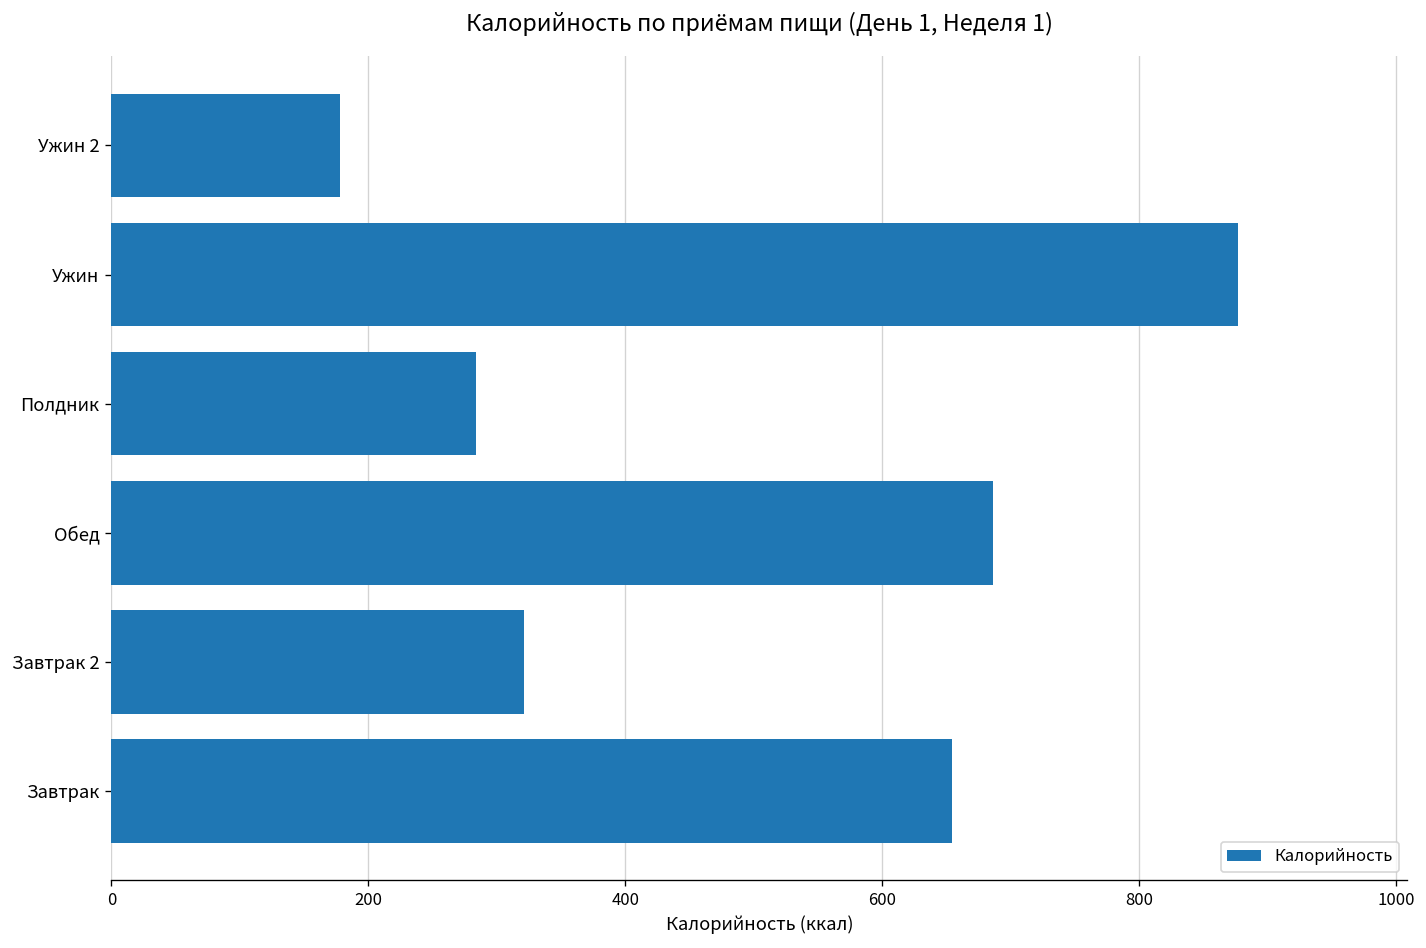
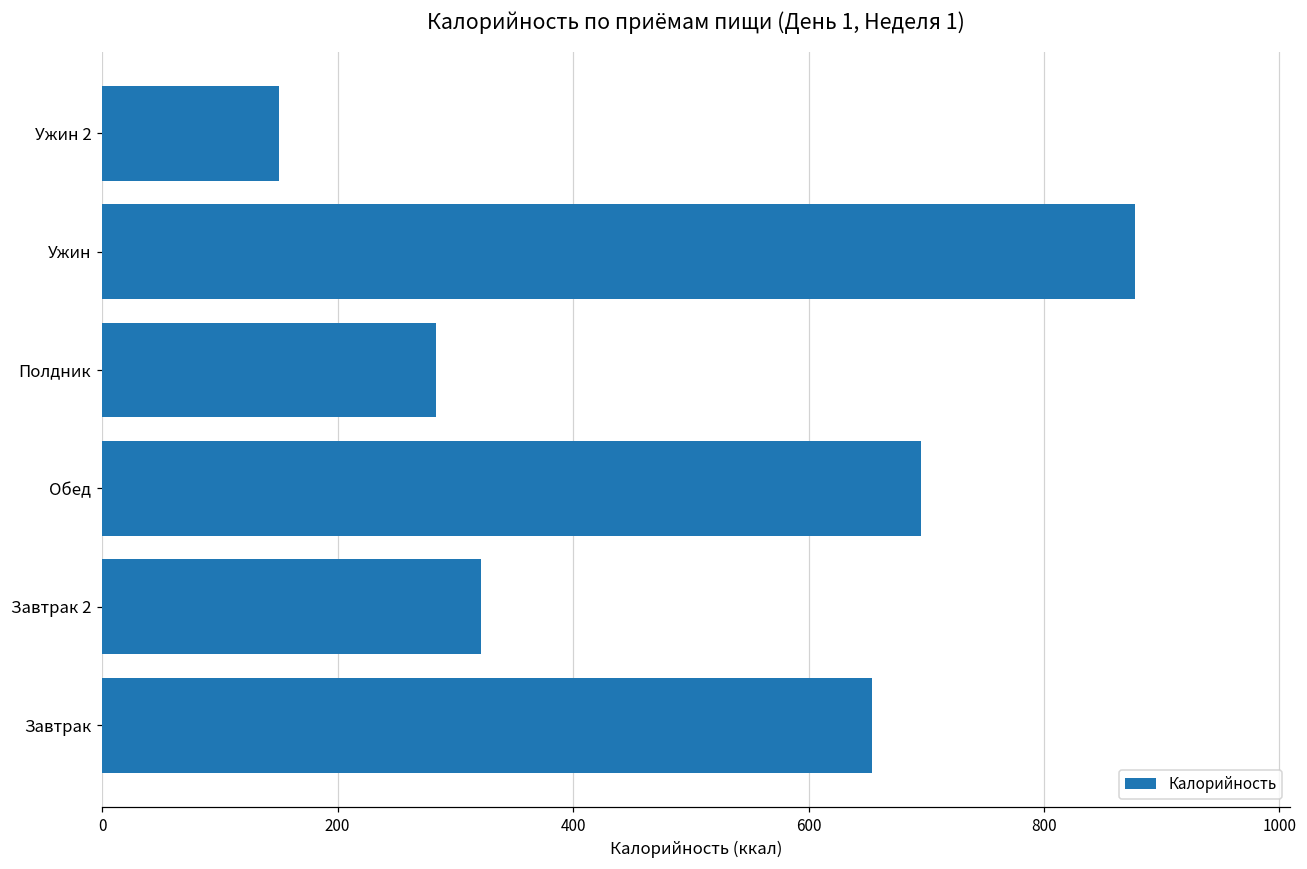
  {
-   "Ужин 2": 178,
+   "Ужин 2": 150,
    "Ужин": 877,
    "Полдник": 284,
-   "Обед": 687,
+   "Обед": 695,
    "Завтрак 2": 322,
    "Завтрак": 654
  }
